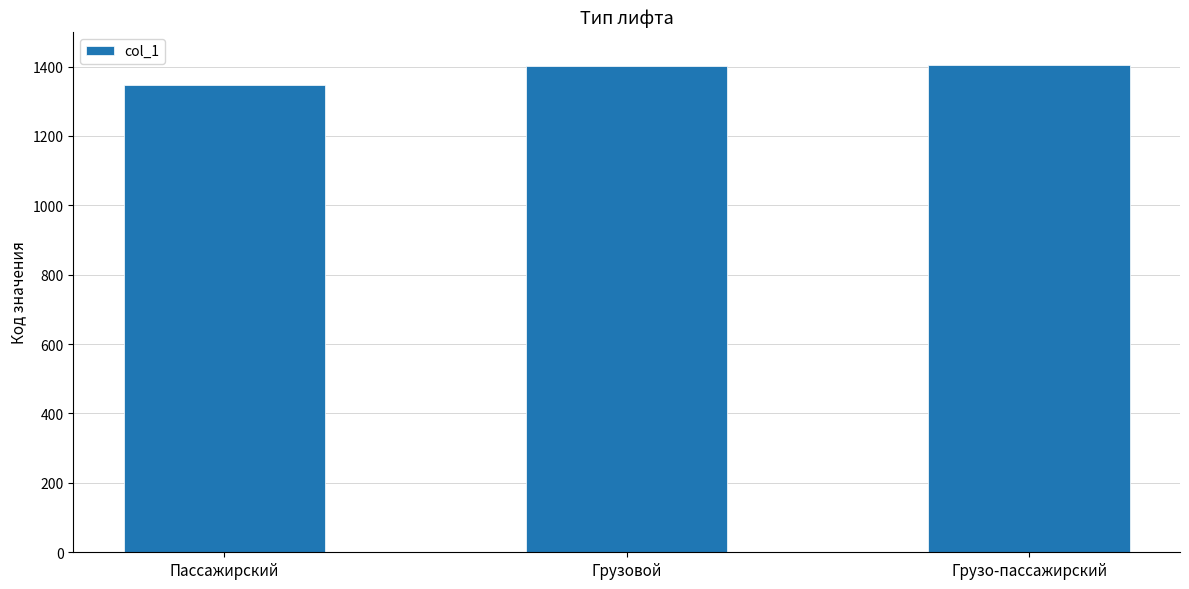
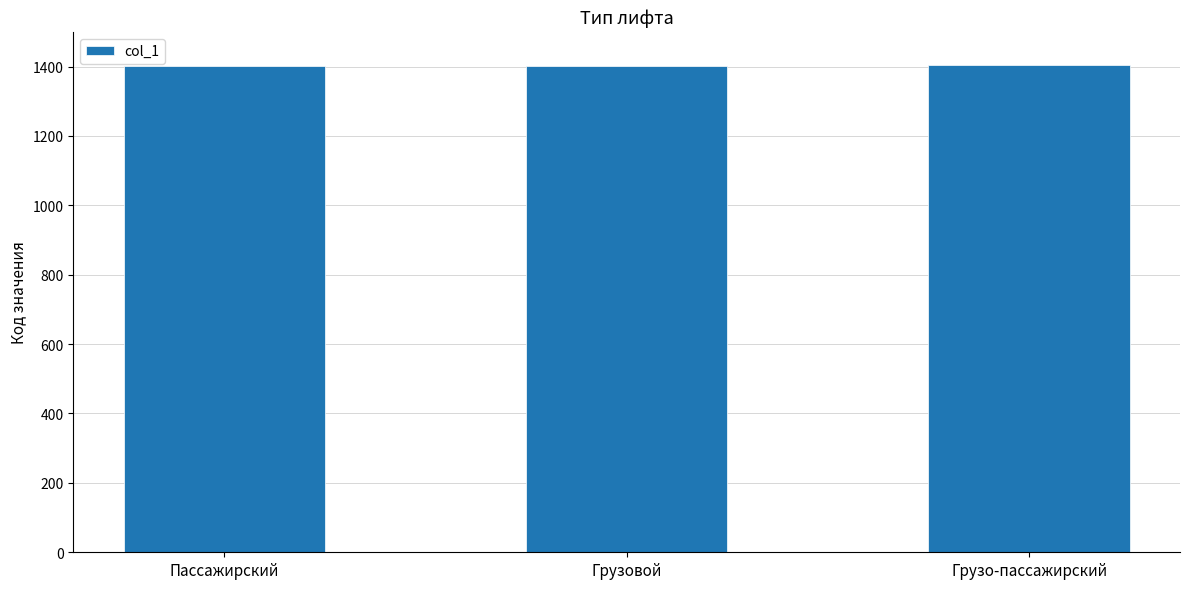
  {
-   "Пассажирский": 1350,
+   "Пассажирский": 1400,
    "Грузовой": 1400,
    "Грузо-пассажирский": 1400
  }
